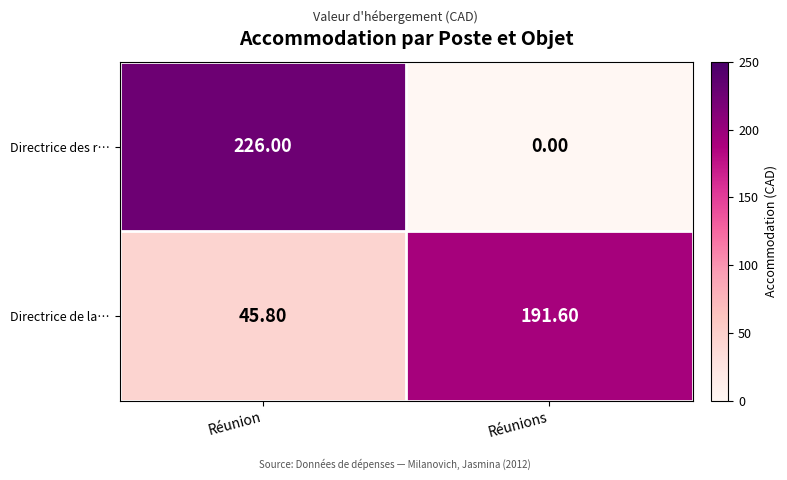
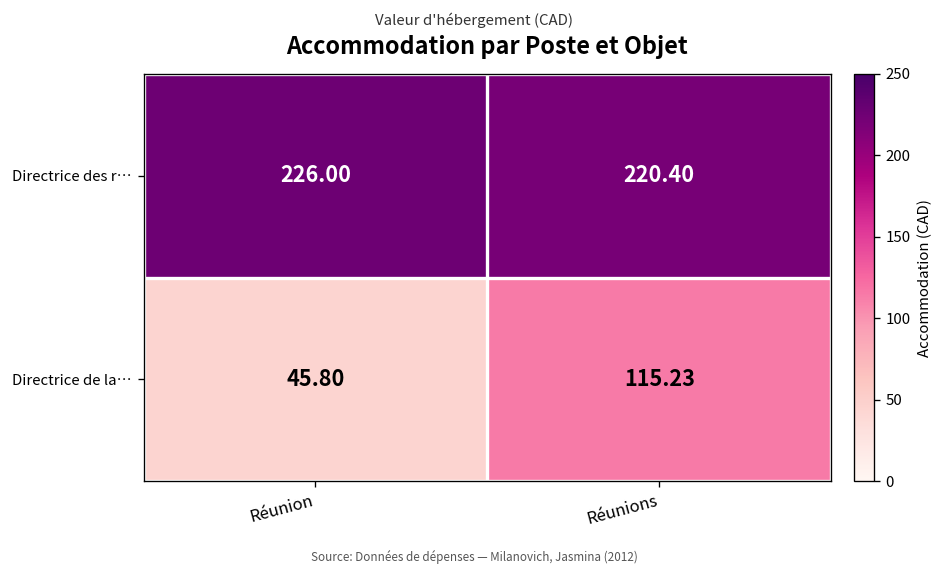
  {
    "Directrice des r…": {
      "Réunion": 226.00,
-     "Réunions": 0.00
+     "Réunions": 220.40
    },
    "Directrice de la…": {
      "Réunion": 45.80,
-     "Réunions": 191.60
+     "Réunions": 115.23
    }
  }
